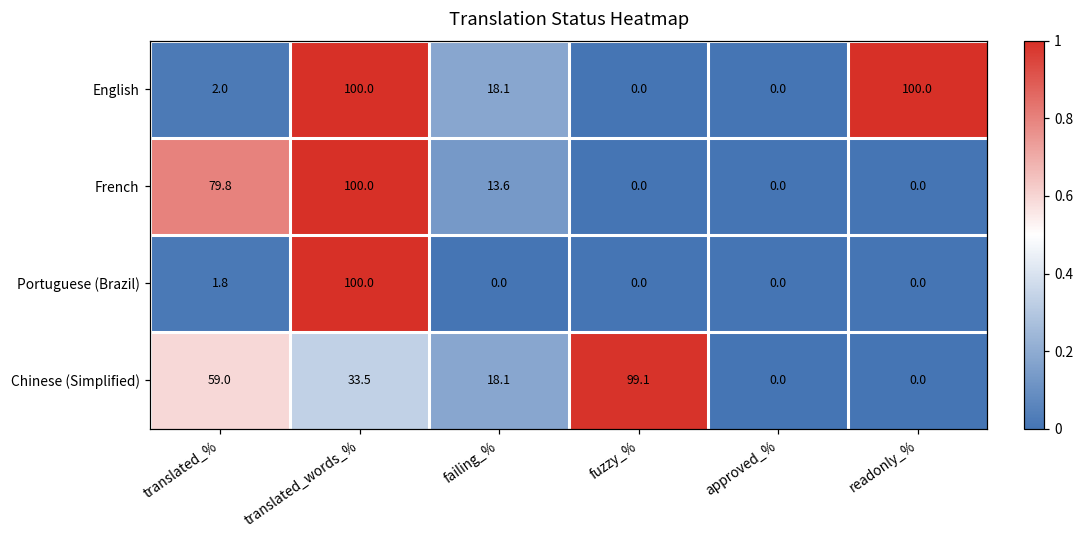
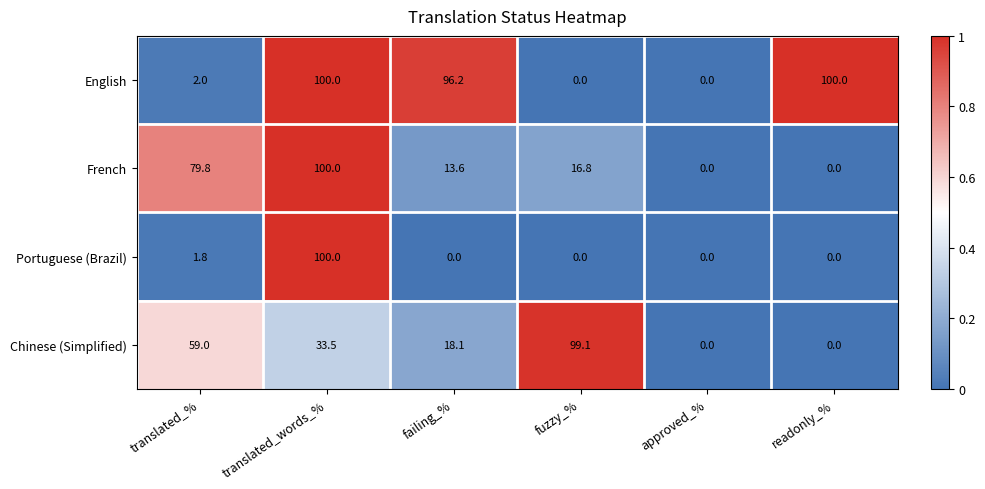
  {
    "English": {
      "translated_%": 2.0,
      "translated_words_%": 100.0,
-     "failing_%": 18.1,
+     "failing_%": 96.2,
      "fuzzy_%": 0.0,
      "approved_%": 0.0,
      "readonly_%": 100.0
    },
    "French": {
      "translated_%": 79.8,
      "translated_words_%": 100.0,
      "failing_%": 13.6,
-     "fuzzy_%": 0.0,
+     "fuzzy_%": 16.8,
      "approved_%": 0.0,
      "readonly_%": 0.0
    },
    "Portuguese (Brazil)": {
      "translated_%": 1.8,
      "translated_words_%": 100.0,
      "failing_%": 0.0,
      "fuzzy_%": 0.0,
      "approved_%": 0.0,
      "readonly_%": 0.0
    },
    "Chinese (Simplified)": {
      "translated_%": 59.0,
      "translated_words_%": 33.5,
      "failing_%": 18.1,
      "fuzzy_%": 99.1,
      "approved_%": 0.0,
      "readonly_%": 0.0
    }
  }
